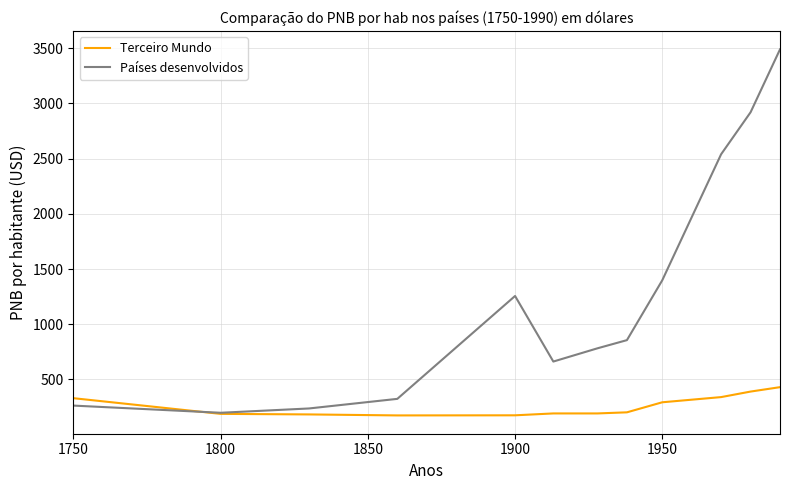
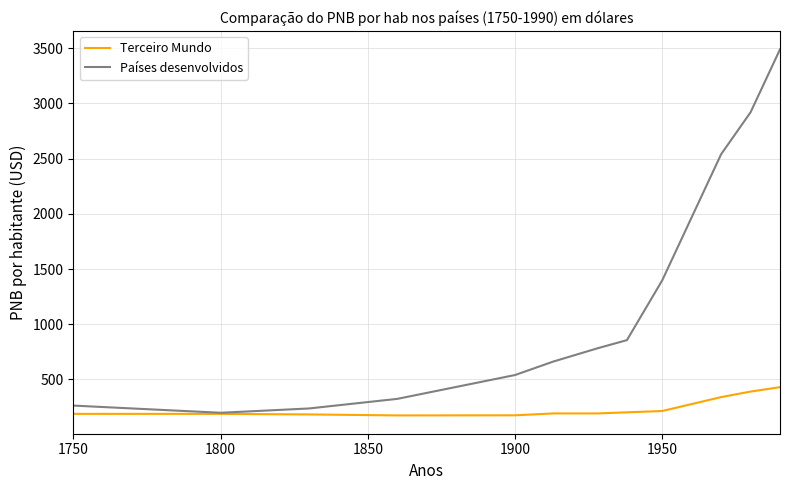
  {
    "Terceiro Mundo": {
-     "1750": 330,
+     "1750": 190,
      "1900": 180,
-     "1950": 290
+     "1950": 210
    },
    "Países desenvolvidos": {
      "1750": 260,
-     "1900": 1260,
+     "1900": 540,
      "1950": 1400
    }
  }
